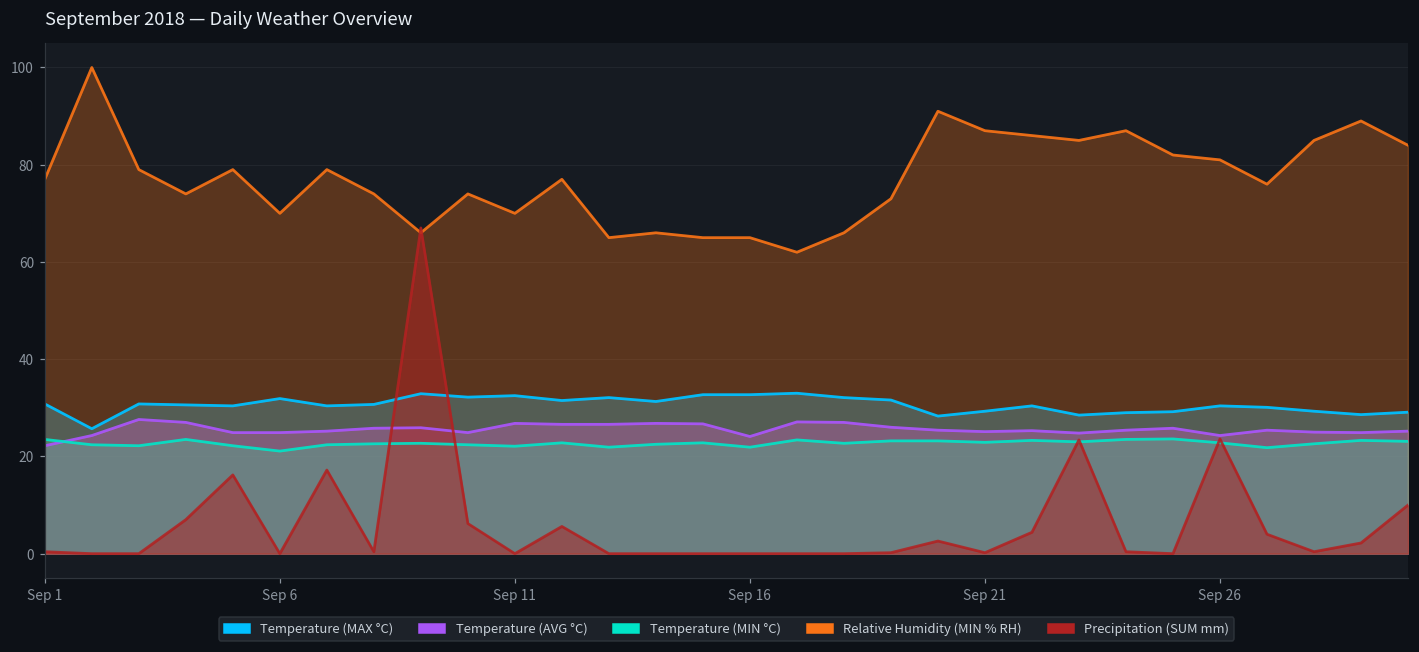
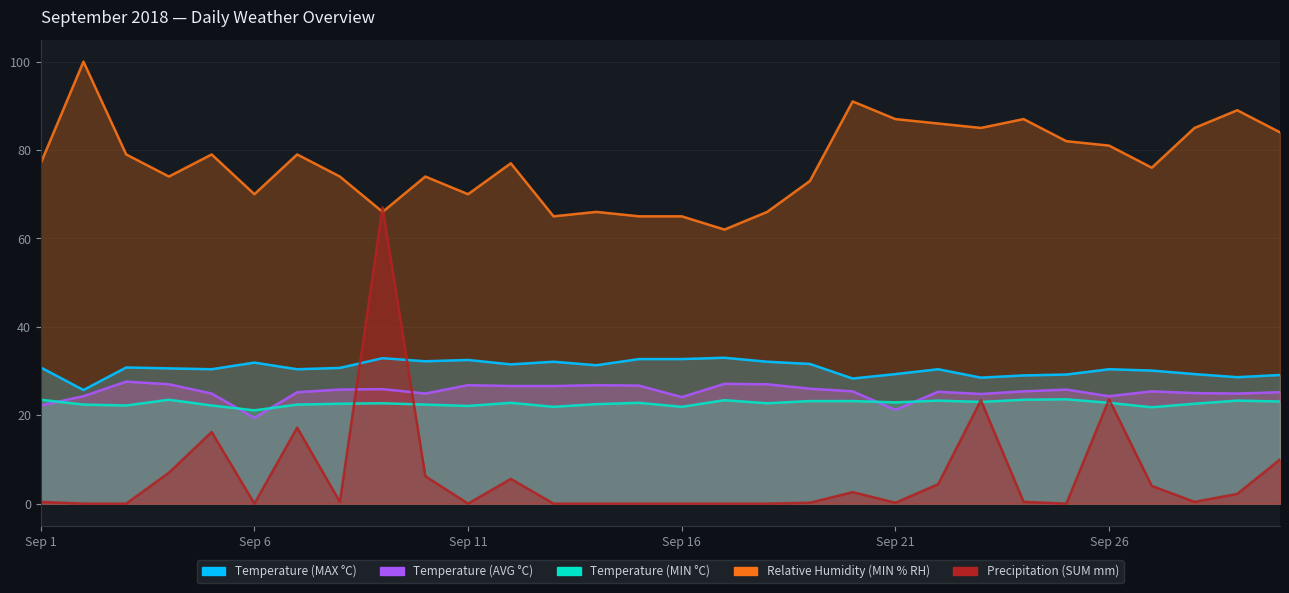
  {
    "Temperature (AVG °C)": {
      "Sep 1": 22,
-     "Sep 6": 25,
+     "Sep 6": 19,
      "Sep 11": 27,
      "Sep 16": 24,
-     "Sep 21": 25,
+     "Sep 21": 21,
      "Sep 26": 24
    }
  }
